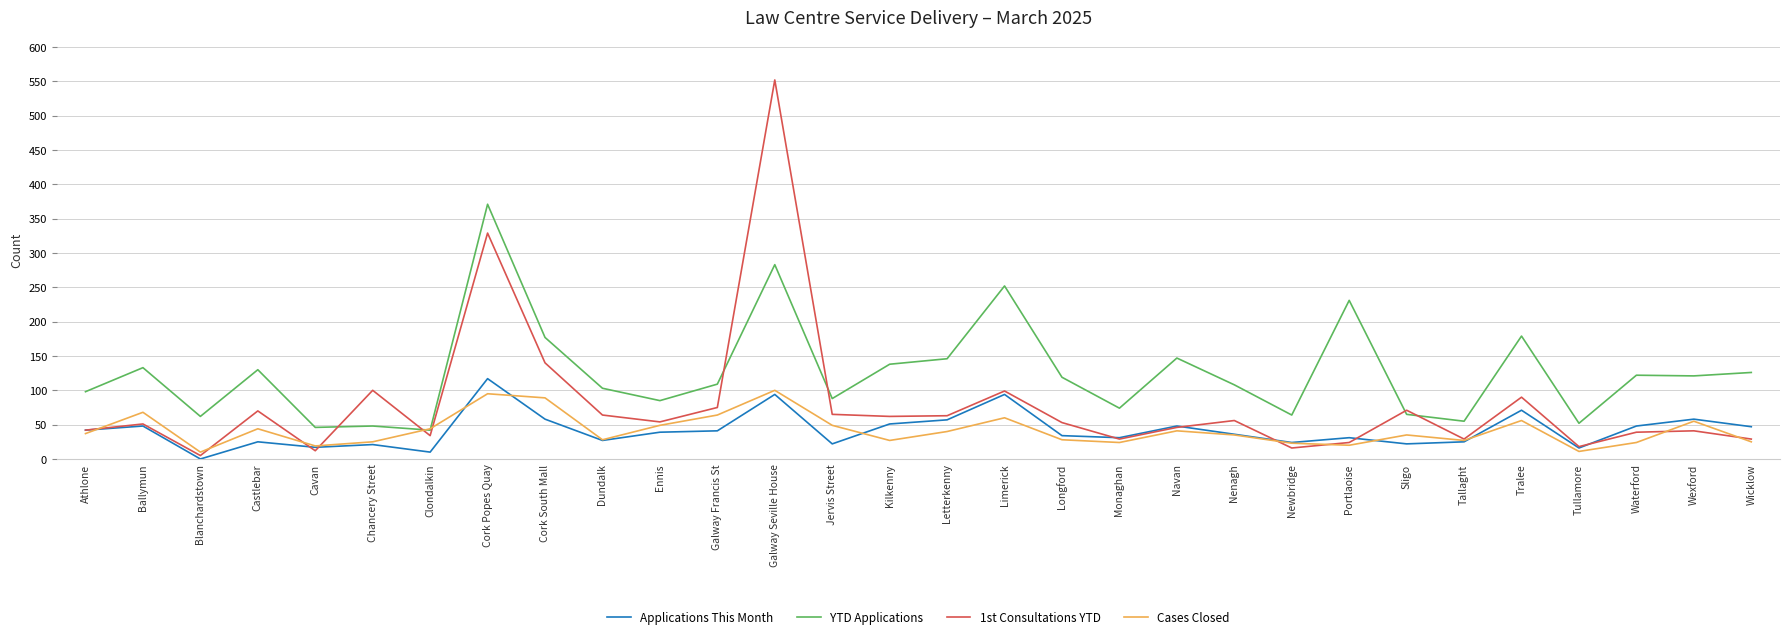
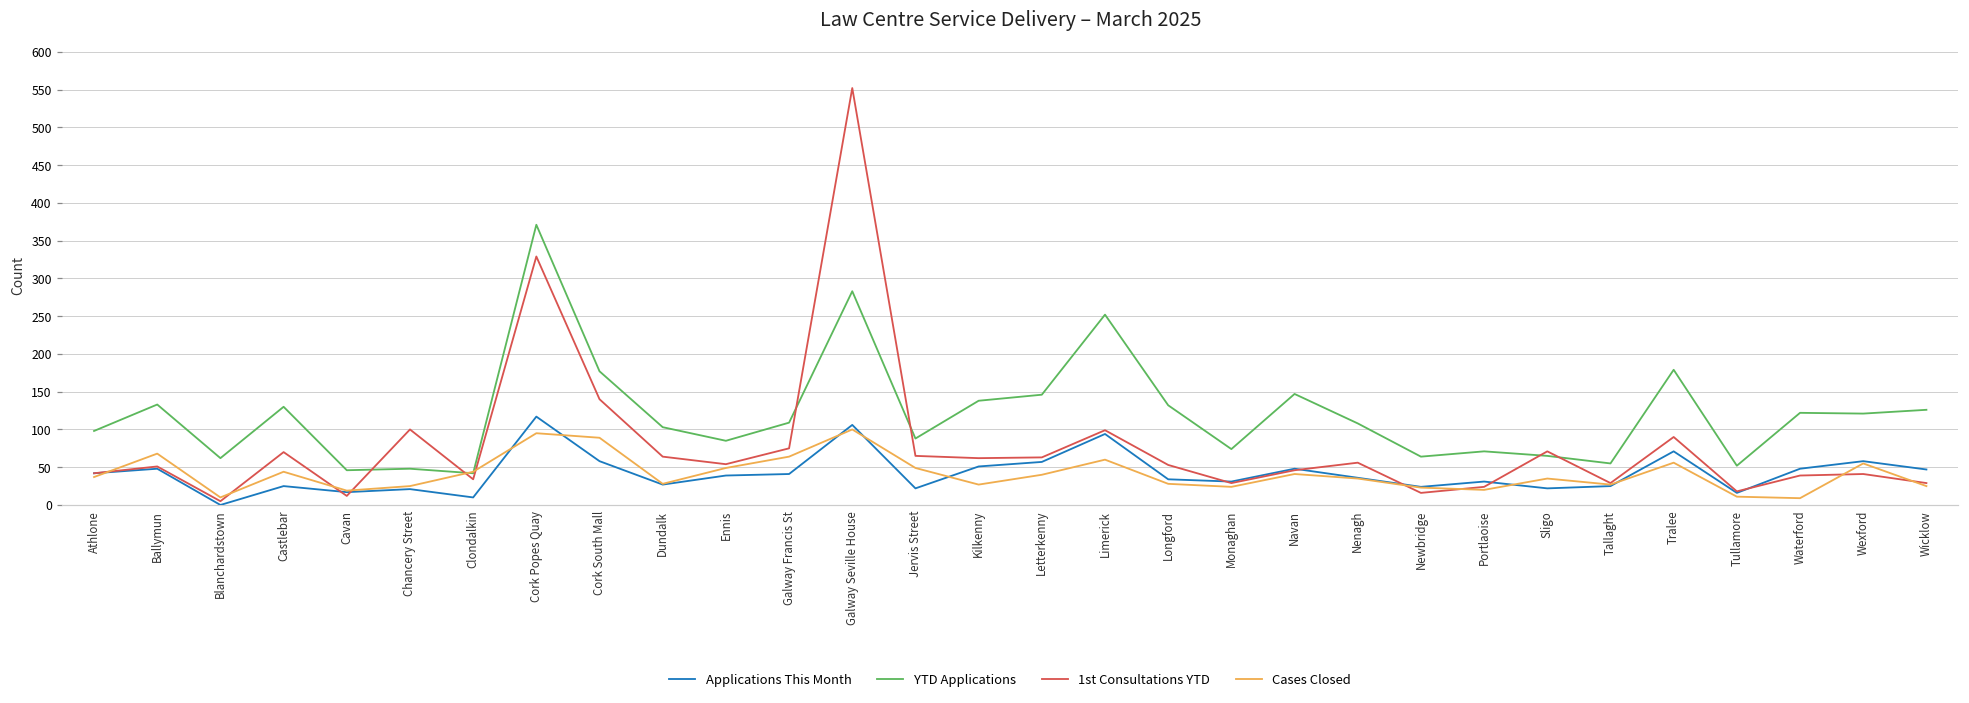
  {
    "Applications This Month": {
      "Blanchardstown": 0,
      "Castlebar": 30,
      "Chancery Street": 20,
      "Clondalkin": 10,
      "Cork Popes Quay": 120,
      "Cork South Mall": 60,
      "Ennis": 40,
      "Galway Francis St": 40,
-     "Galway Seville House": 90,
+     "Galway Seville House": 110,
      "Jervis Street": 20,
      "Kilkenny": 50,
      "Letterkenny": 60,
      "Limerick": 90,
      "Longford": 30,
      "Portlaoise": 30,
      "Sligo": 20,
      "Tralee": 70,
      "Waterford": 50,
      "Wicklow": 50
    },
    "YTD Applications": {
      "Athlone": 100,
      "Ballymun": 130,
      "Blanchardstown": 60,
      "Castlebar": 130,
      "Cavan": 50,
      "Chancery Street": 50,
      "Cork Popes Quay": 370,
      "Cork South Mall": 180,
      "Dundalk": 100,
      "Ennis": 90,
      "Galway Francis St": 110,
      "Galway Seville House": 280,
      "Jervis Street": 90,
      "Kilkenny": 140,
      "Letterkenny": 150,
      "Limerick": 250,
-     "Longford": 120,
+     "Longford": 130,
      "Monaghan": 70,
      "Navan": 150,
      "Nenagh": 110,
      "Newbridge": 60,
-     "Portlaoise": 230,
+     "Portlaoise": 70,
      "Sligo": 70,
      "Tallaght": 60,
      "Tralee": 180,
      "Tullamore": 50,
      "Waterford": 120,
      "Wexford": 120,
      "Wicklow": 130
    },
    "1st Consultations YTD": {
      "Blanchardstown": 10,
      "Castlebar": 70,
      "Cavan": 10,
      "Chancery Street": 100,
      "Clondalkin": 30,
      "Cork Popes Quay": 330,
      "Cork South Mall": 140,
      "Dundalk": 60,
      "Ennis": 50,
      "Galway Francis St": 80,
      "Galway Seville House": 550,
      "Jervis Street": 70,
      "Kilkenny": 60,
      "Letterkenny": 60,
      "Limerick": 100,
      "Longford": 50,
      "Nenagh": 60,
      "Newbridge": 20,
      "Portlaoise": 20,
      "Sligo": 70,
      "Tralee": 90,
      "Waterford": 40,
      "Wexford": 40,
      "Wicklow": 30
    },
    "Cases Closed": {
      "Athlone": 40,
      "Ballymun": 70,
      "Blanchardstown": 10,
      "Castlebar": 40,
      "Chancery Street": 30,
      "Cork Popes Quay": 100,
      "Cork South Mall": 90,
      "Ennis": 50,
      "Galway Francis St": 60,
      "Galway Seville House": 100,
      "Jervis Street": 50,
      "Kilkenny": 30,
      "Letterkenny": 40,
      "Limerick": 60,
      "Longford": 30,
      "Monaghan": 20,
      "Navan": 40,
      "Portlaoise": 20,
      "Sligo": 40,
      "Tralee": 60,
      "Tullamore": 10,
-     "Waterford": 20,
+     "Waterford": 10,
      "Wicklow": 30
    }
  }
